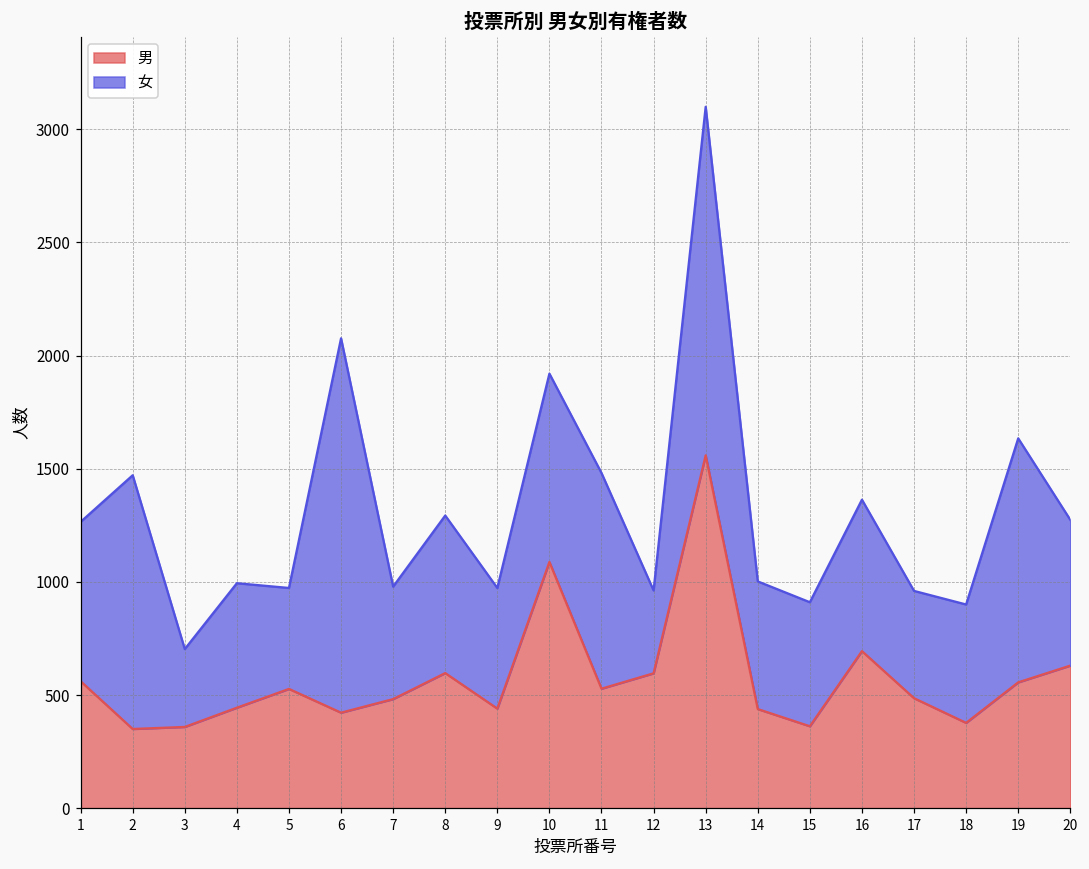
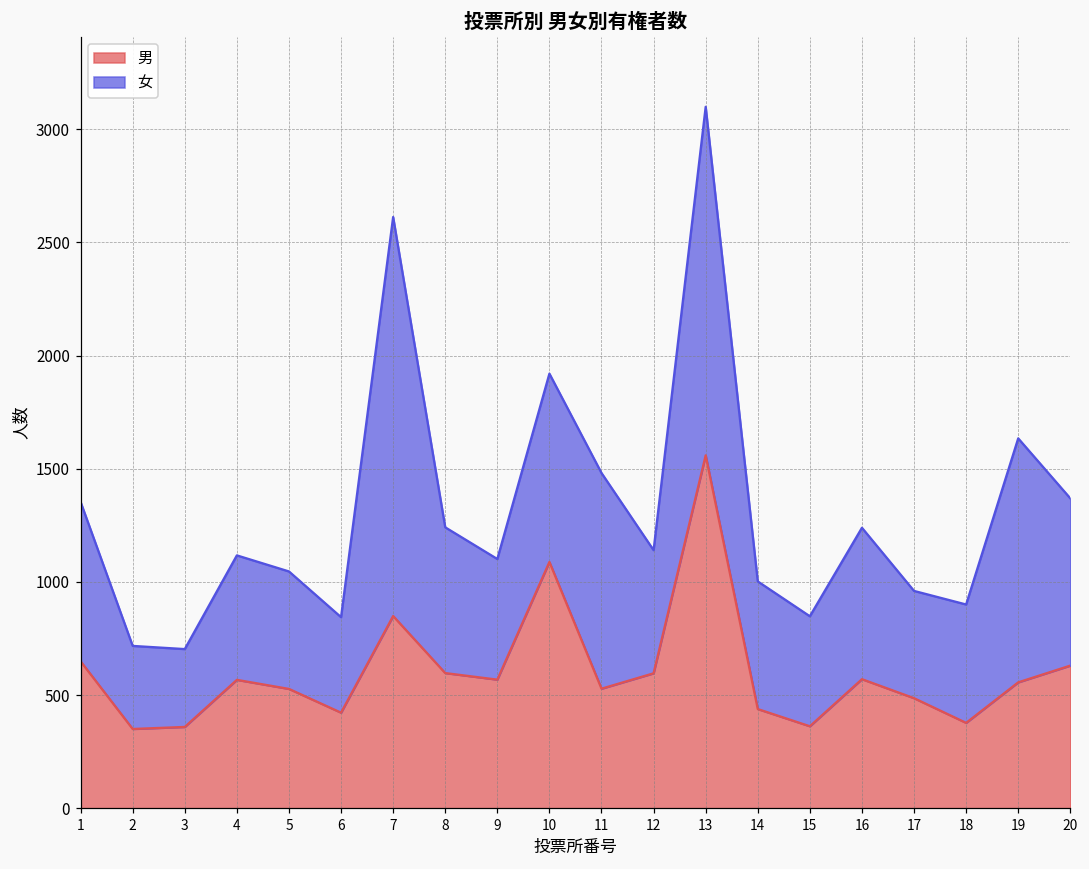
  {
    "男": {
-     "1": 560,
+     "1": 650,
      "2": 350,
      "3": 360,
-     "4": 440,
+     "4": 570,
      "5": 530,
      "6": 420,
-     "7": 480,
+     "7": 850,
      "8": 600,
-     "9": 440,
+     "9": 570,
      "10": 1090,
      "11": 530,
      "12": 600,
      "13": 1560,
      "14": 440,
      "15": 360,
-     "16": 690,
+     "16": 570,
      "17": 490,
      "18": 380,
      "19": 560,
      "20": 630
    },
    "女": {
      "1": 700,
-     "2": 1120,
+     "2": 370,
      "3": 340,
      "4": 550,
-     "5": 450,
-     "6": 1650,
-     "7": 500,
-     "8": 700,
+     "5": 520,
+     "6": 420,
+     "7": 1760,
+     "8": 640,
      "9": 530,
      "10": 830,
      "11": 950,
-     "12": 370,
+     "12": 540,
      "13": 1540,
      "14": 560,
-     "15": 550,
+     "15": 490,
      "16": 670,
      "17": 470,
      "18": 520,
      "19": 1080,
-     "20": 640
+     "20": 740
    }
  }
